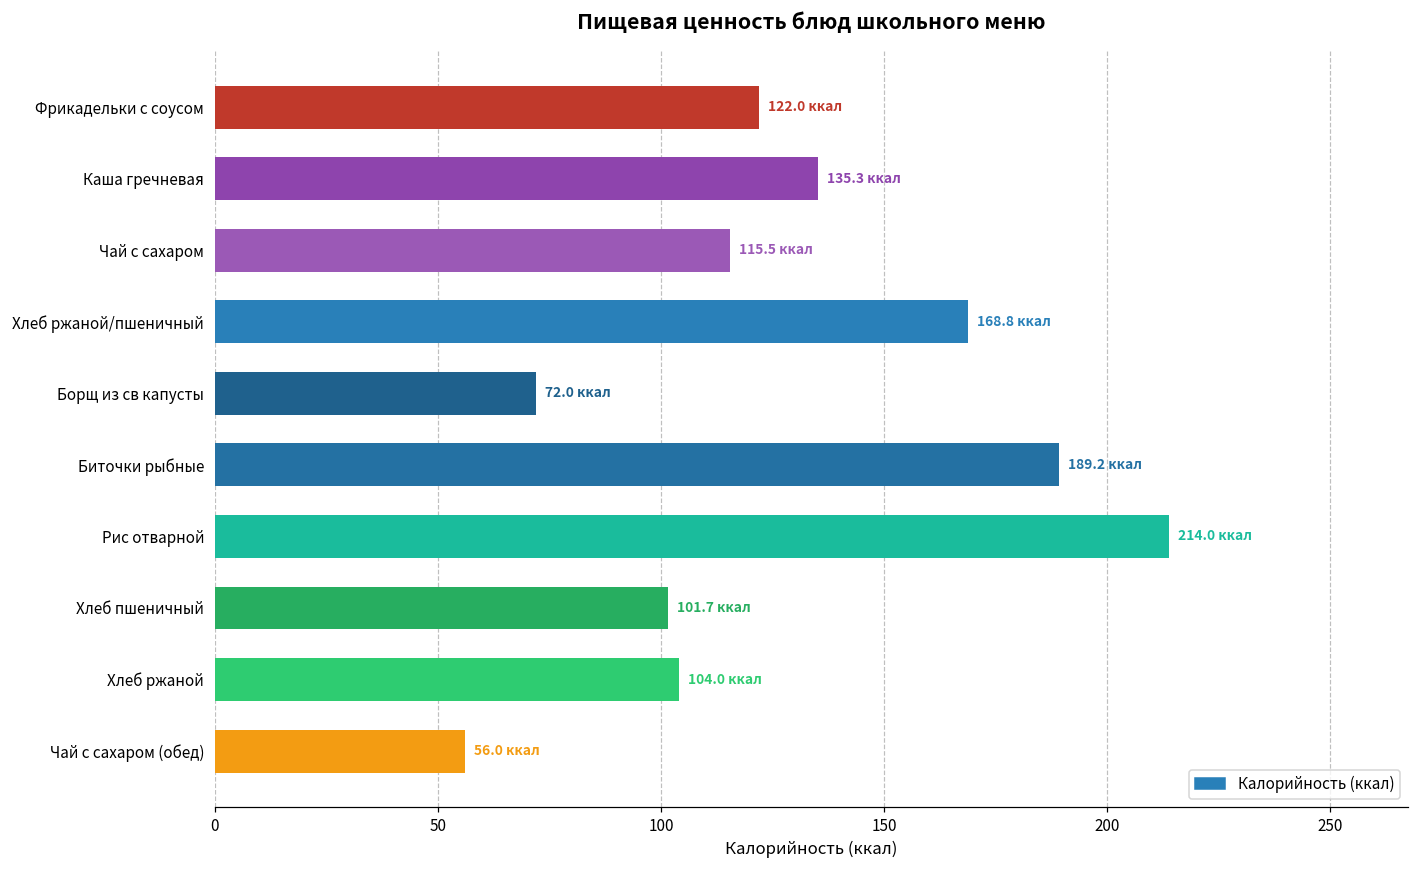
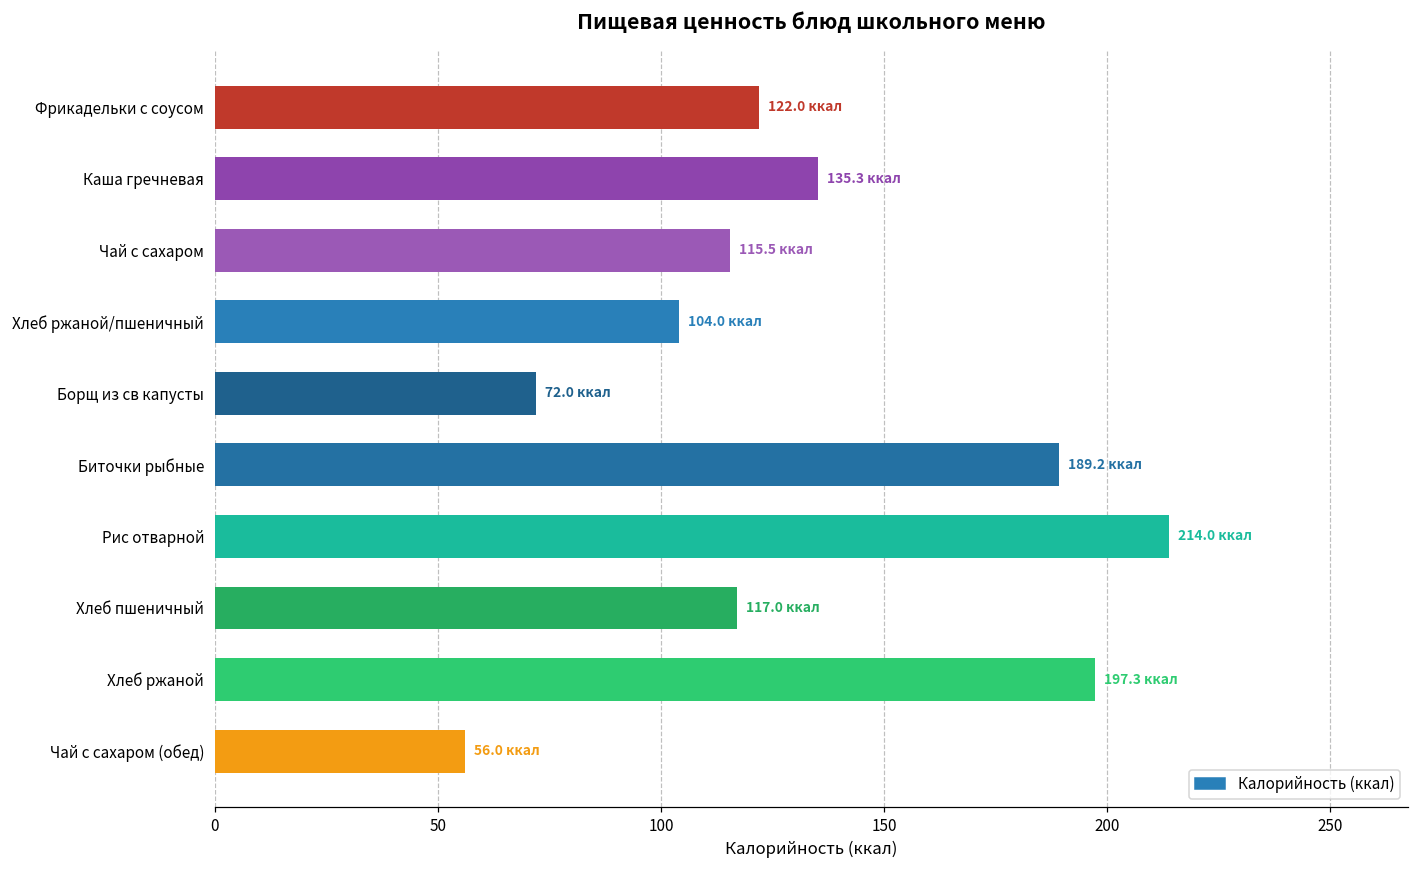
  {
    "Фрикадельки с соусом": 122.0,
    "Каша гречневая": 135.3,
    "Чай с сахаром": 115.5,
-   "Хлеб ржаной/пшеничный": 168.8,
+   "Хлеб ржаной/пшеничный": 104.0,
    "Борщ из св капусты": 72.0,
    "Биточки рыбные": 189.2,
    "Рис отварной": 214.0,
-   "Хлеб пшеничный": 101.7,
-   "Хлеб ржаной": 104.0,
+   "Хлеб пшеничный": 117.0,
+   "Хлеб ржаной": 197.3,
    "Чай с сахаром (обед)": 56.0
  }
